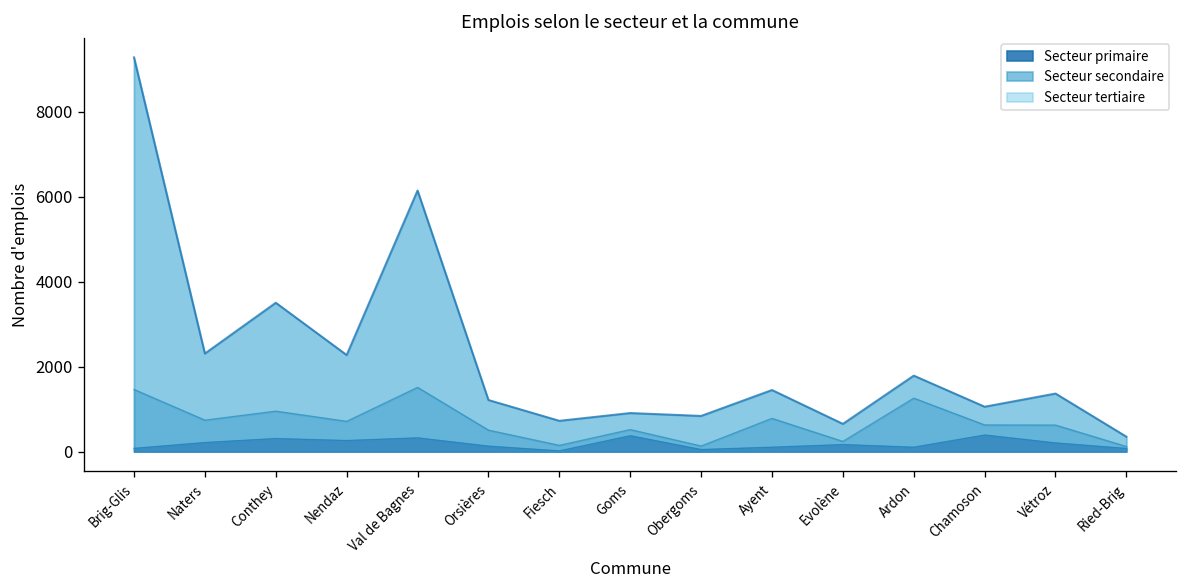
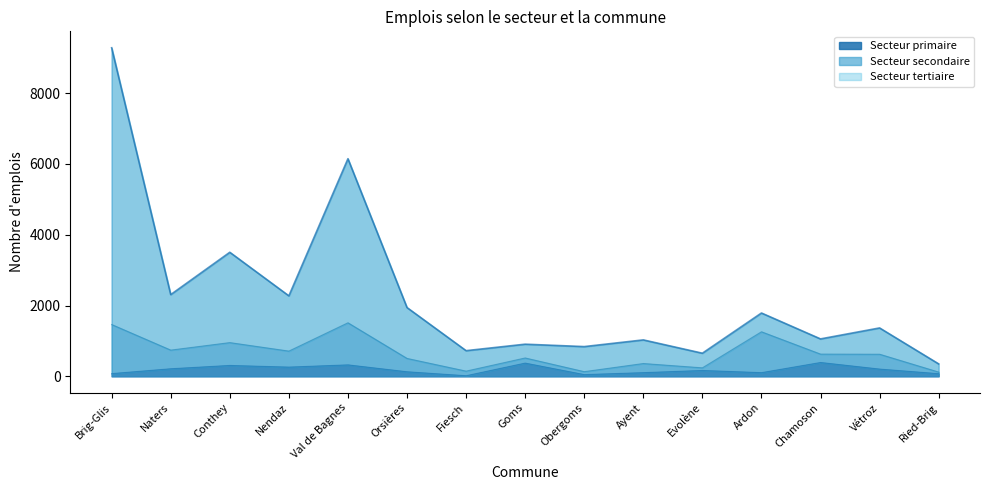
  {
    "Secteur primaire": {
      "Brig-Glis": 100,
      "Naters": 200,
      "Conthey": 300,
      "Nendaz": 300,
      "Val de Bagnes": 300,
      "Orsières": 100,
      "Fiesch": 0,
      "Goms": 400,
      "Obergoms": 0,
      "Ayent": 100,
      "Evolène": 200,
      "Ardon": 100,
      "Chamoson": 400,
      "Vétroz": 200
    },
    "Secteur secondaire": {
      "Brig-Glis": 1400,
      "Naters": 500,
      "Conthey": 600,
      "Nendaz": 500,
      "Val de Bagnes": 1200,
      "Orsières": 400,
      "Fiesch": 100,
      "Goms": 100,
      "Obergoms": 100,
-     "Ayent": 700,
+     "Ayent": 300,
      "Evolène": 100,
      "Ardon": 1200,
      "Chamoson": 200,
      "Vétroz": 400
    },
    "Secteur tertiaire": {
-     "Orsières": 700,
+     "Orsières": 1400,
      "Ayent": 700
    }
  }
